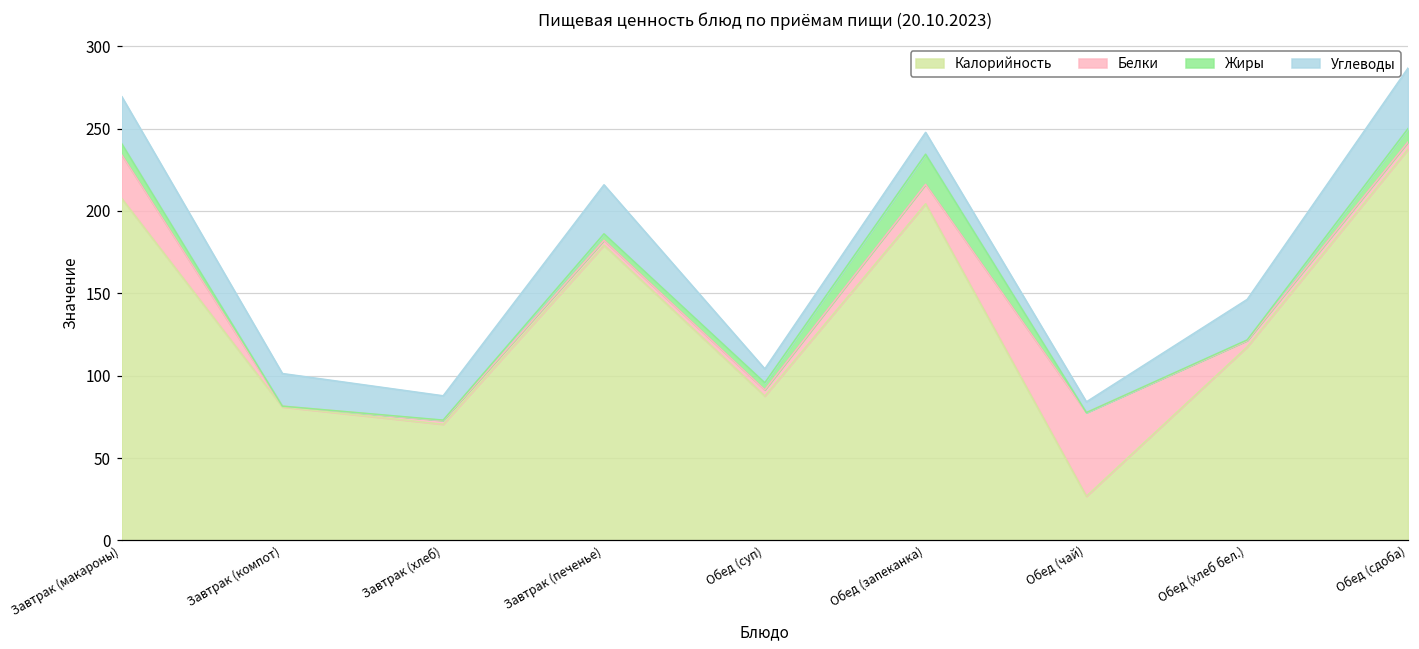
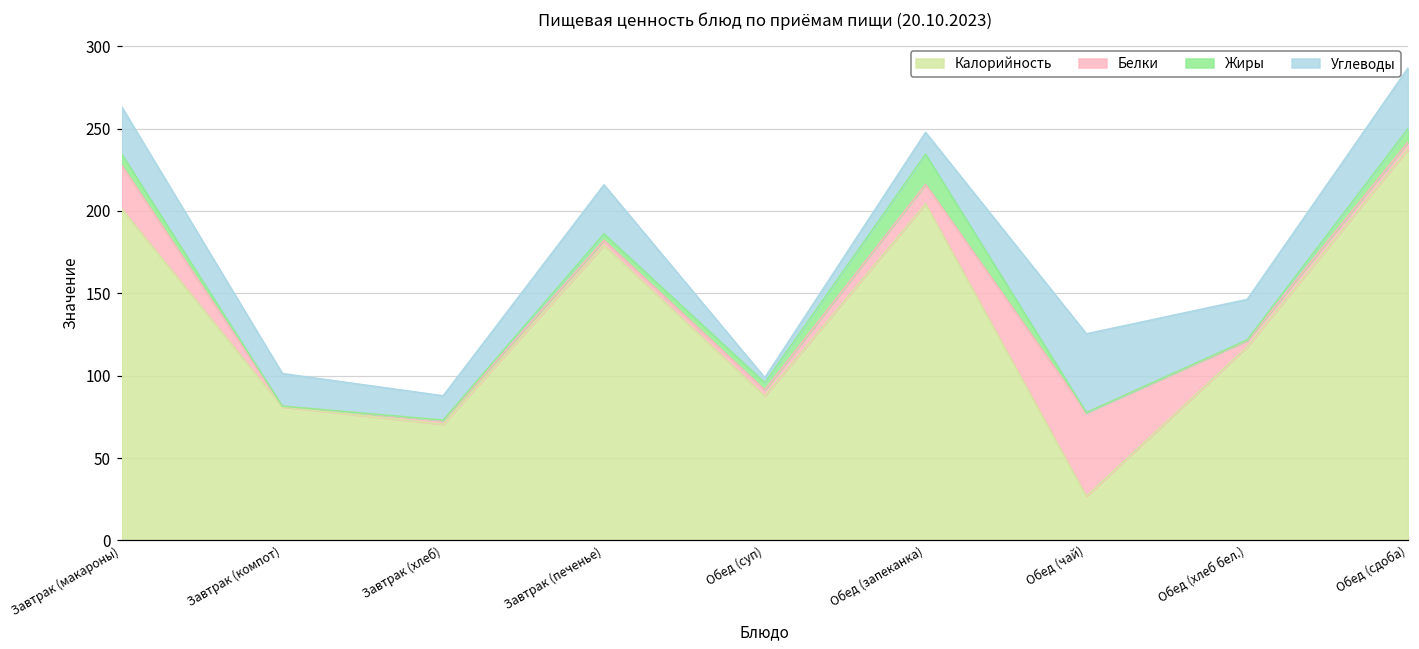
  {
    "Калорийность": {
-     "Завтрак (макароны)": 208,
+     "Завтрак (макароны)": 201,
      "Завтрак (хлеб)": 71,
      "Завтрак (печенье)": 179,
      "Обед (суп)": 88,
      "Обед (запеканка)": 204,
      "Обед (чай)": 27,
      "Обед (хлеб бел.)": 118,
      "Обед (сдоба)": 238
    },
    "Белки": {
      "Завтрак (макароны)": 27,
      "Завтрак (печенье)": 3,
      "Обед (суп)": 4,
      "Обед (запеканка)": 12,
      "Обед (сдоба)": 4
    },
    "Жиры": {
      "Завтрак (макароны)": 7,
      "Завтрак (печенье)": 4,
      "Обед (суп)": 4,
      "Обед (запеканка)": 18,
      "Обед (сдоба)": 8
    },
    "Углеводы": {
      "Завтрак (макароны)": 29,
      "Завтрак (компот)": 20,
      "Завтрак (хлеб)": 15,
      "Завтрак (печенье)": 30,
-     "Обед (суп)": 8,
+     "Обед (суп)": 3,
      "Обед (запеканка)": 13,
-     "Обед (чай)": 7,
+     "Обед (чай)": 48,
      "Обед (хлеб бел.)": 25,
      "Обед (сдоба)": 37
    }
  }
